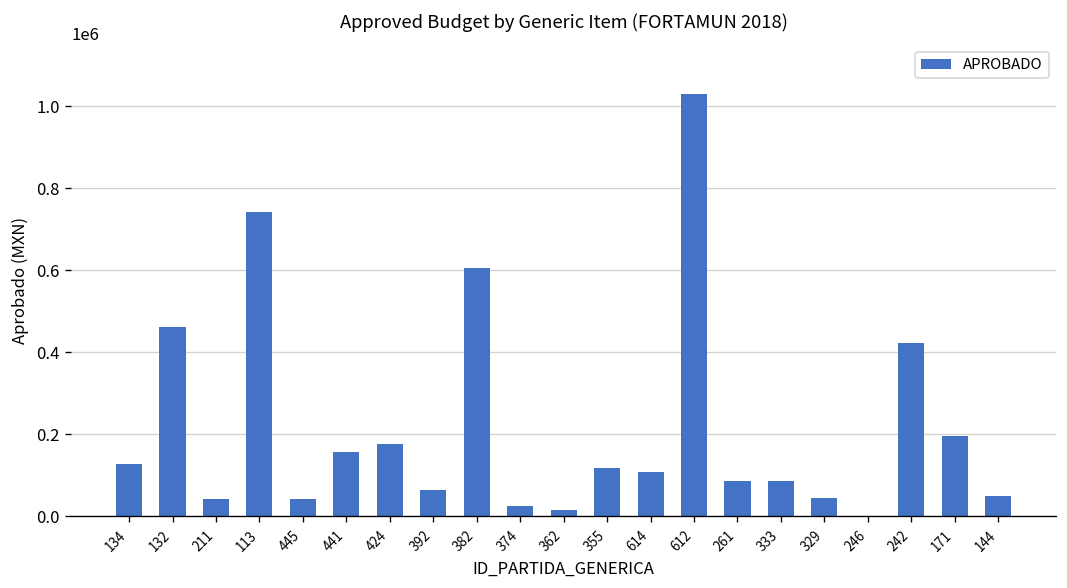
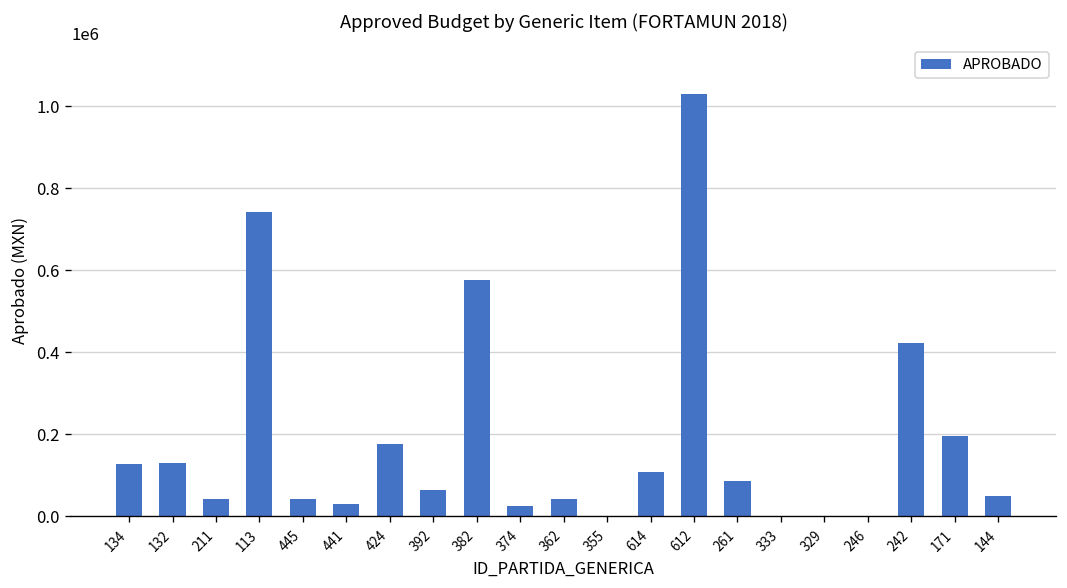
  {
    "134": 130000,
-   "132": 460000,
+   "132": 130000,
    "211": 40000,
    "113": 740000,
    "445": 40000,
-   "441": 160000,
+   "441": 30000,
    "424": 180000,
    "392": 60000,
-   "382": 600000,
+   "382": 580000,
    "374": 30000,
-   "362": 10000,
-   "355": 120000,
+   "362": 40000,
+   "355": 0,
    "614": 110000,
    "612": 1030000,
    "261": 90000,
-   "333": 90000,
-   "329": 50000,
+   "333": 0,
+   "329": 0,
    "242": 420000,
    "171": 200000,
    "144": 50000
  }
